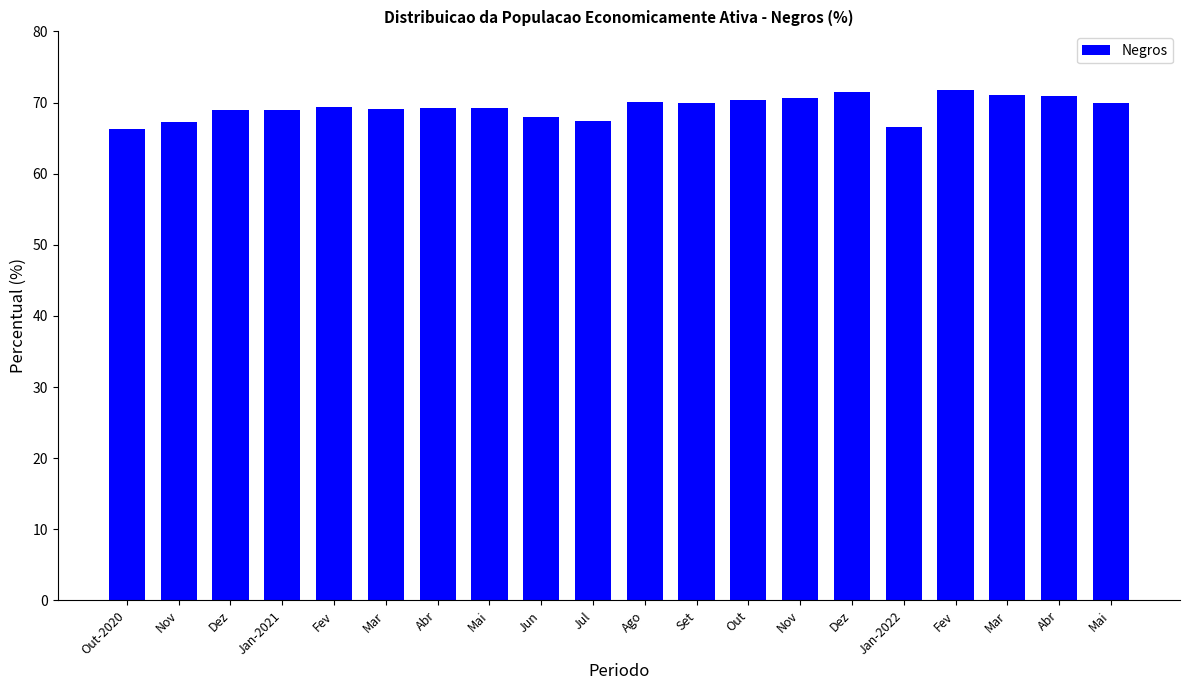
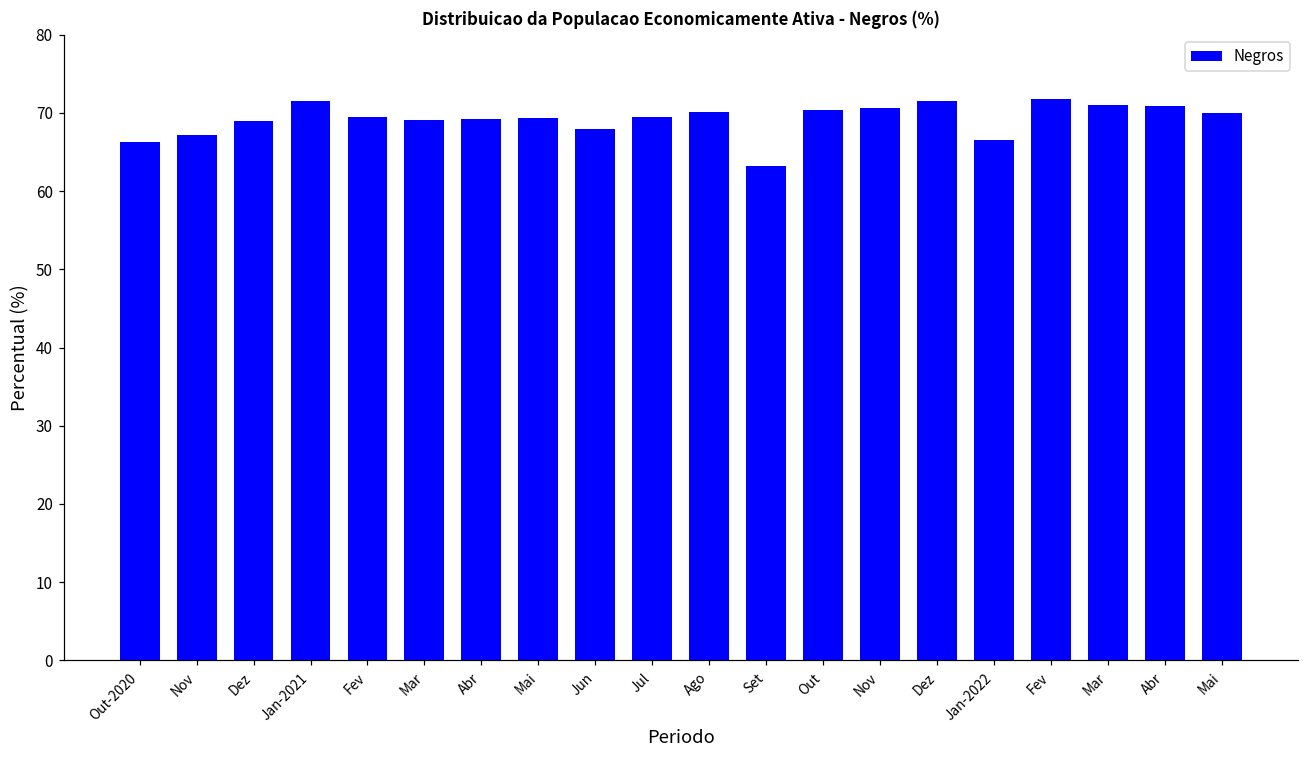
  {
    "Out-2020": 66,
-   "Jan-2021": 69,
+   "Jan-2021": 72,
    "Jun": 68,
-   "Jul": 67,
+   "Jul": 70,
    "Ago": 70,
-   "Set": 70,
+   "Set": 63,
    "Out": 70,
    "Jan-2022": 67
  }
